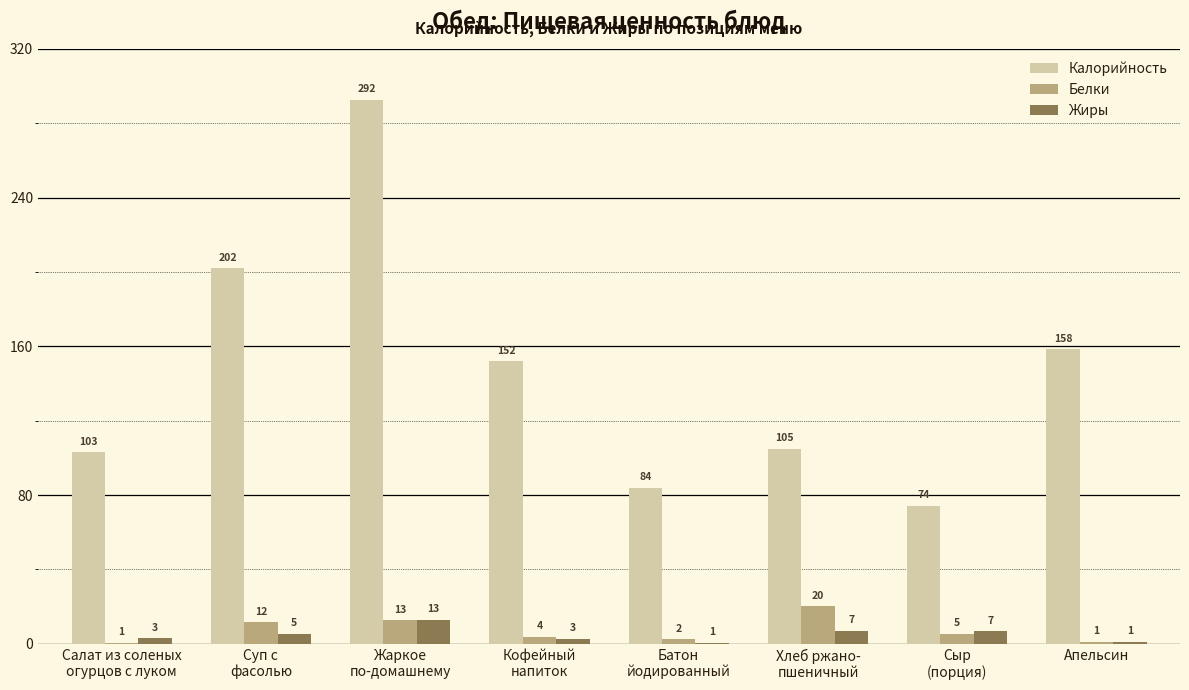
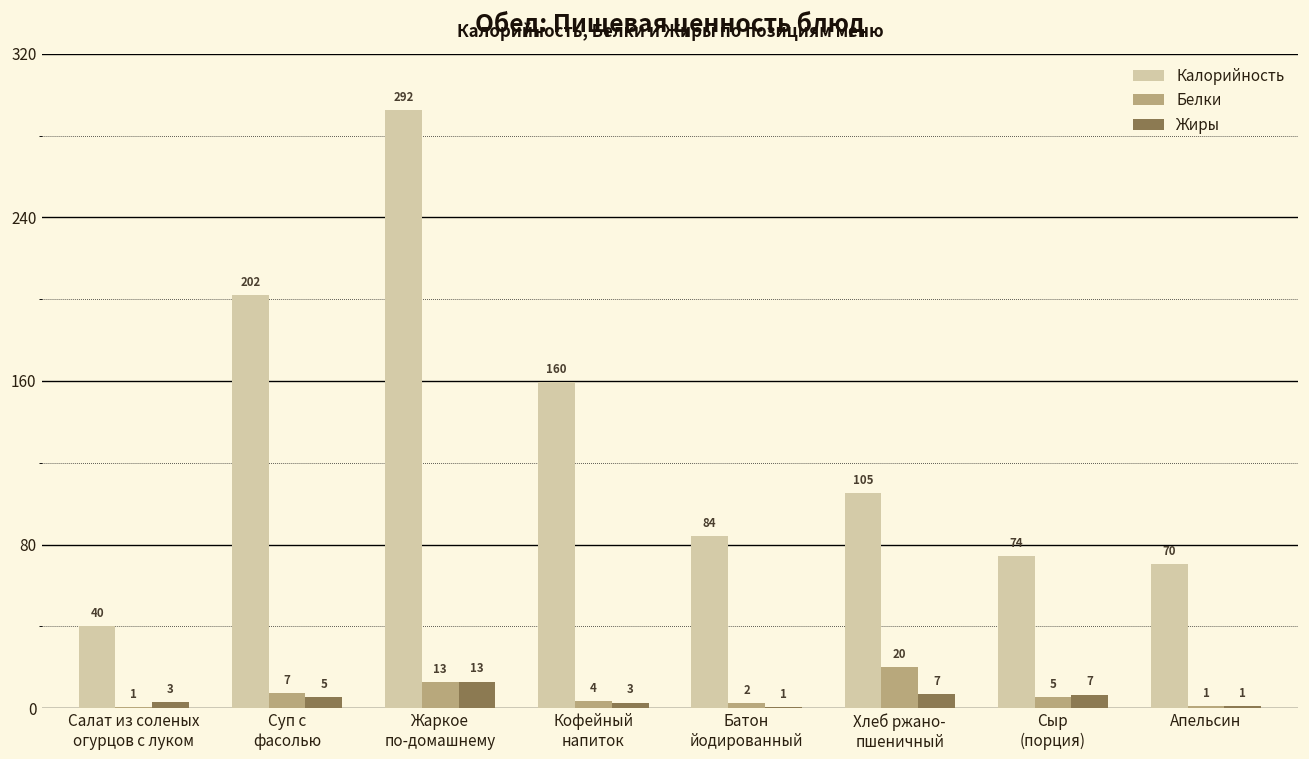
  {
    "Калорийность": {
-     "Салат из соленых огурцов с луком": 103,
+     "Салат из соленых огурцов с луком": 40,
      "Суп с фасолью": 202,
      "Жаркое по-домашнему": 292,
-     "Кофейный напиток": 152,
+     "Кофейный напиток": 160,
      "Батон йодированный": 84,
      "Хлеб ржано- пшеничный": 105,
      "Сыр (порция)": 74,
-     "Апельсин": 158
+     "Апельсин": 70
    },
    "Белки": {
      "Салат из соленых огурцов с луком": 1,
-     "Суп с фасолью": 12,
+     "Суп с фасолью": 7,
      "Жаркое по-домашнему": 13,
      "Кофейный напиток": 4,
      "Батон йодированный": 2,
      "Хлеб ржано- пшеничный": 20,
      "Сыр (порция)": 5,
      "Апельсин": 1
    },
    "Жиры": {
      "Салат из соленых огурцов с луком": 3,
      "Суп с фасолью": 5,
      "Жаркое по-домашнему": 13,
      "Кофейный напиток": 3,
      "Батон йодированный": 1,
      "Хлеб ржано- пшеничный": 7,
      "Сыр (порция)": 7,
      "Апельсин": 1
    }
  }
